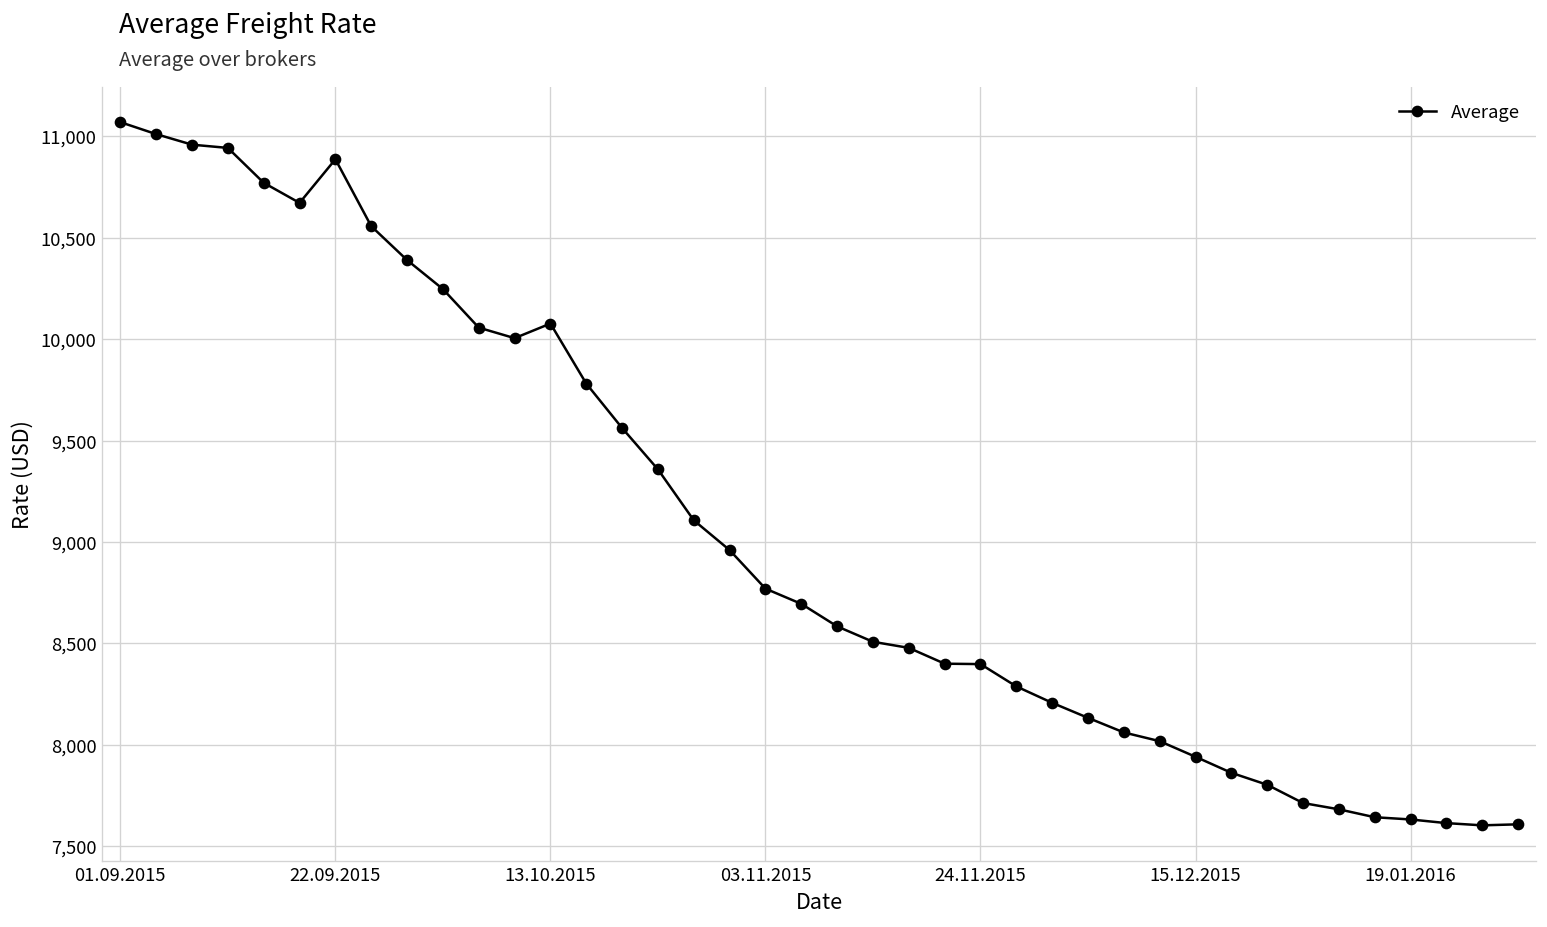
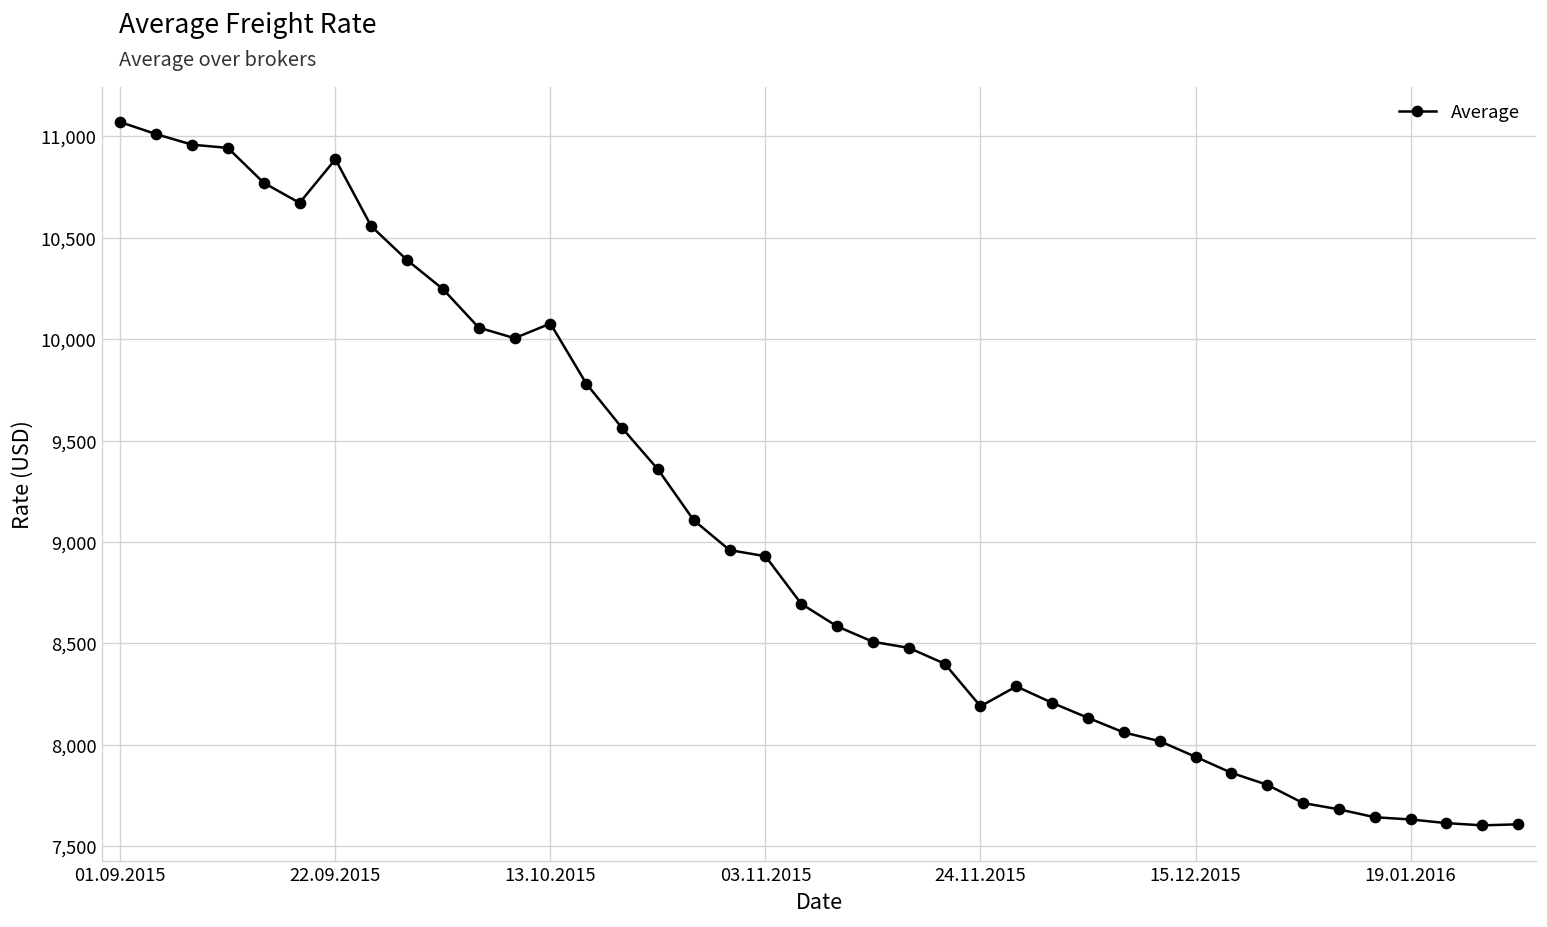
  {
    "01.09.2015": "11,070",
    "22.09.2015": "10,890",
    "13.10.2015": "10,080",
-   "03.11.2015": "8,770",
-   "24.11.2015": "8,400",
+   "03.11.2015": "8,930",
+   "24.11.2015": "8,190",
    "15.12.2015": "7,940",
    "19.01.2016": "7,630"
  }
